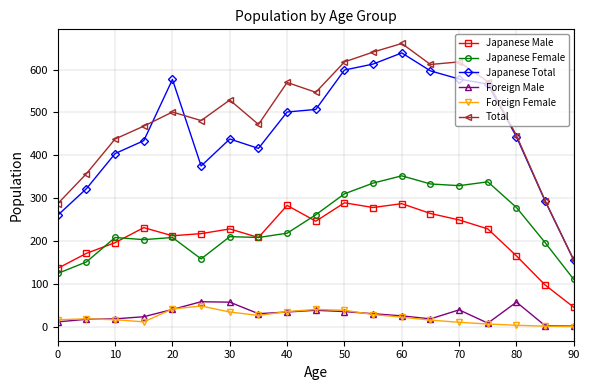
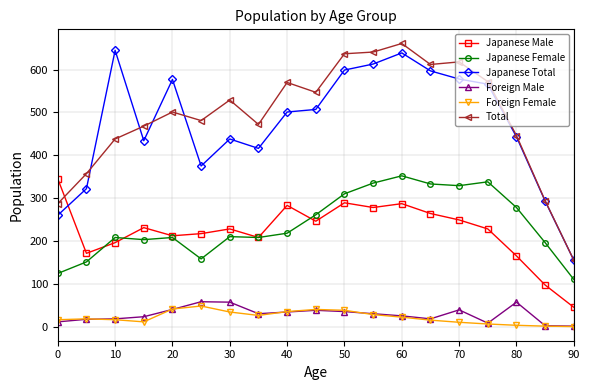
  {
    "Japanese Male": {
-     "0": 140,
+     "0": 350,
      "10": 200,
      "30": 230,
      "40": 280,
      "50": 290,
      "60": 290,
      "70": 250,
      "80": 170,
      "90": 50
    },
    "Japanese Female": {
      "0": 120,
      "10": 210,
      "30": 210,
      "40": 220,
      "50": 310,
      "60": 350,
      "70": 330,
      "80": 280,
      "90": 110
    },
    "Japanese Total": {
      "0": 260,
-     "10": 400,
+     "10": 650,
      "20": 580,
      "30": 440,
      "40": 500,
      "50": 600,
      "60": 640
    },
    "Foreign Male": {
      "30": 60,
      "70": 40,
      "80": 60
    },
    "Foreign Female": {
      "30": 30,
      "70": 10,
      "80": 0
    },
    "Total": {
      "0": 290,
      "10": 440,
      "20": 500,
      "30": 530,
      "40": 570,
-     "50": 620,
+     "50": 640,
      "60": 660
    }
  }
